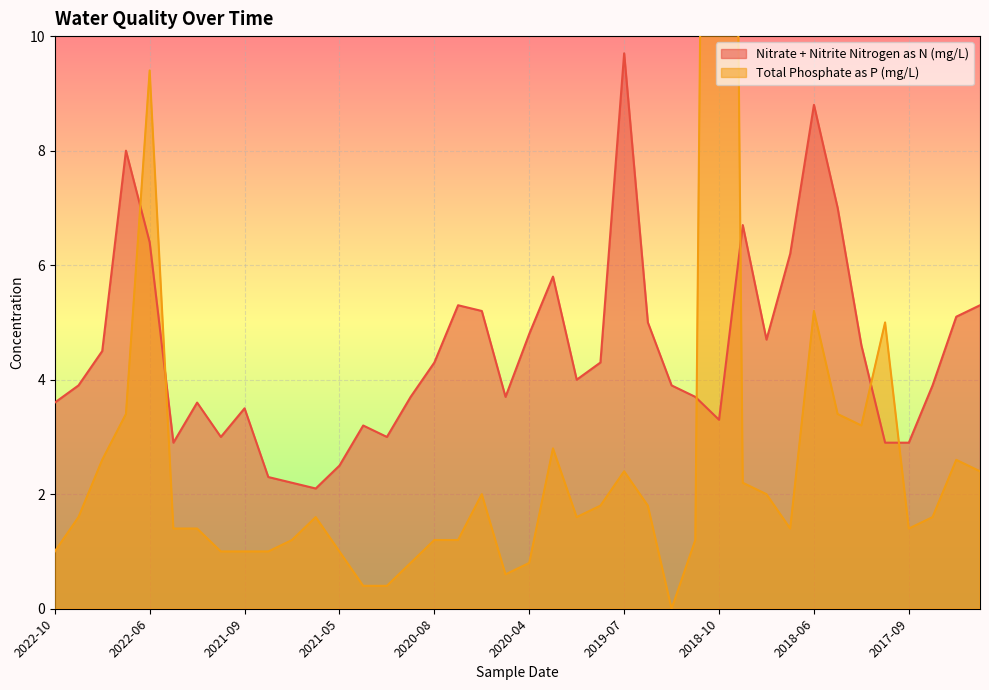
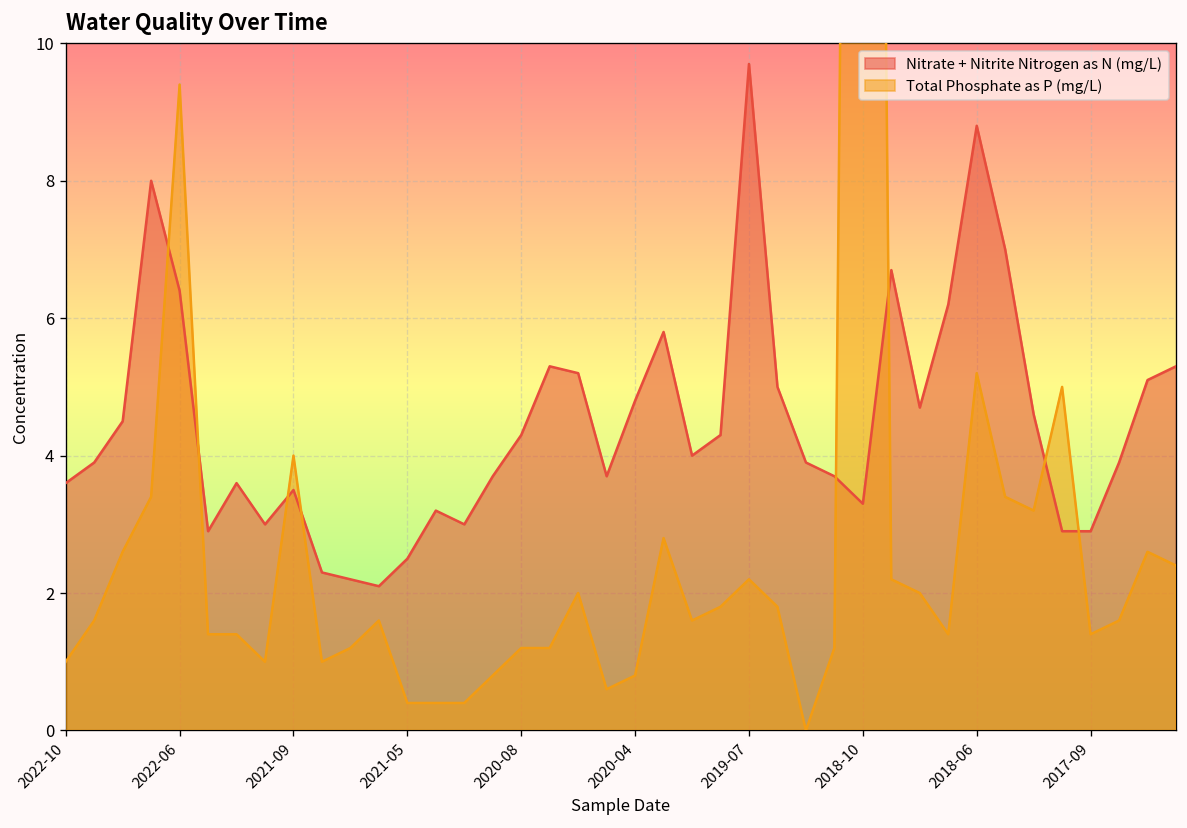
  {
    "Nitrate + Nitrite Nitrogen as N (mg/L)": {
      "2022-10": 3.6,
      "2022-06": 6.4,
      "2021-09": 3.5,
      "2021-05": 2.5,
      "2020-08": 4.3,
      "2020-04": 4.8,
      "2019-07": 9.7,
      "2018-10": 3.3,
      "2018-06": 8.8,
      "2017-09": 2.9
    },
    "Total Phosphate as P (mg/L)": {
      "2022-10": 1.0,
      "2022-06": 9.4,
-     "2021-09": 1.0,
-     "2021-05": 1.0,
+     "2021-09": 4.0,
+     "2021-05": 0.4,
      "2020-08": 1.2,
      "2020-04": 0.8,
-     "2019-07": 2.4,
+     "2019-07": 2.2,
      "2018-06": 5.2,
      "2017-09": 1.4
    }
  }
